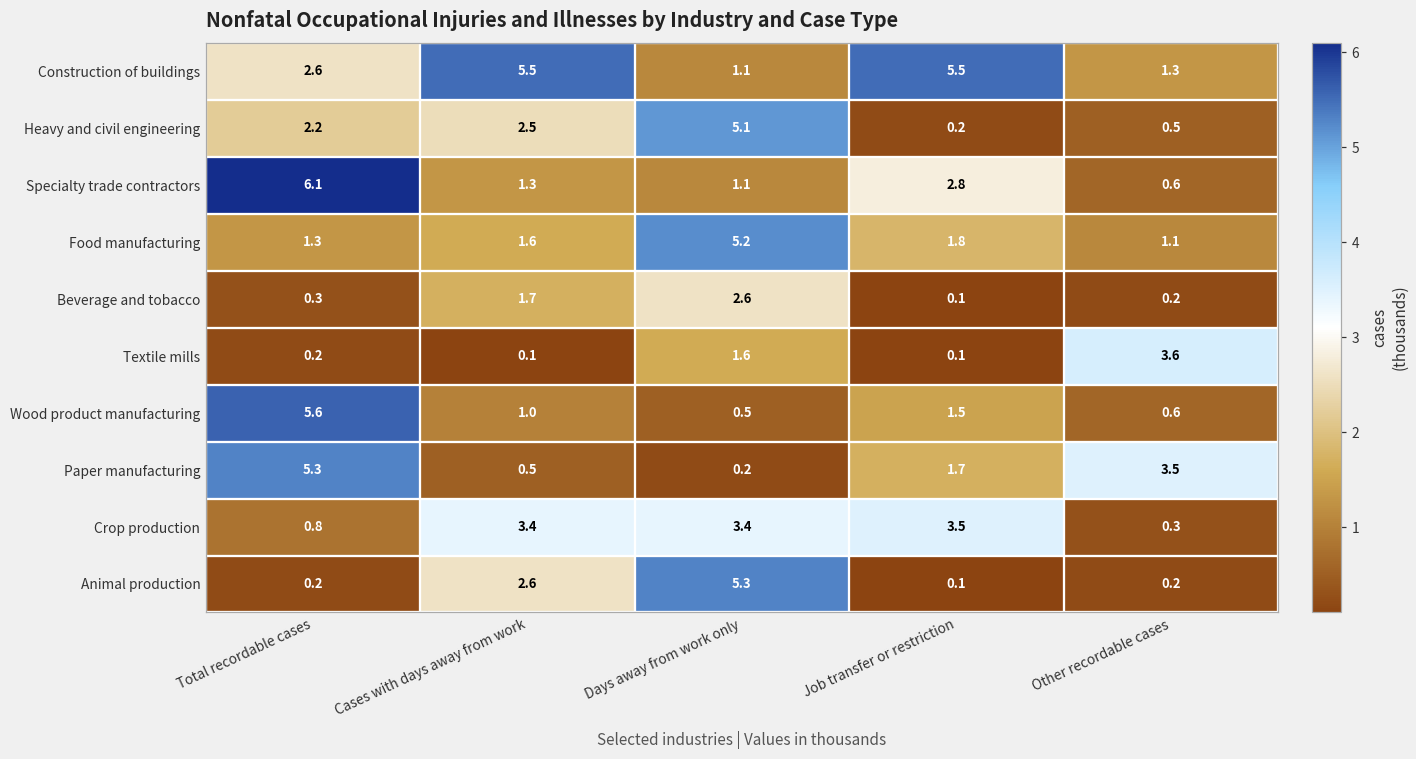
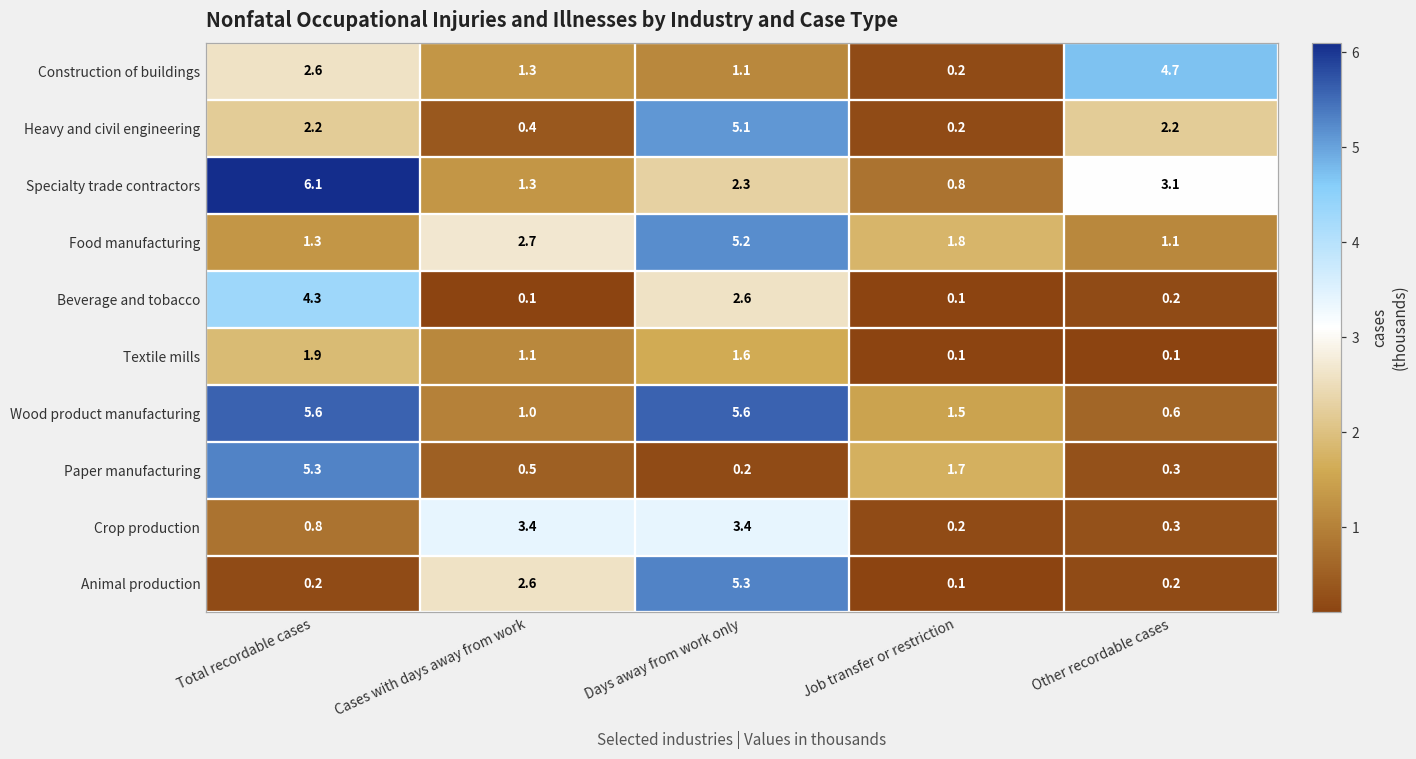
  {
    "Construction of buildings": {
      "Total recordable cases": 2.6,
-     "Cases with days away from work": 5.5,
+     "Cases with days away from work": 1.3,
      "Days away from work only": 1.1,
-     "Job transfer or restriction": 5.5,
-     "Other recordable cases": 1.3
+     "Job transfer or restriction": 0.2,
+     "Other recordable cases": 4.7
    },
    "Heavy and civil engineering": {
      "Total recordable cases": 2.2,
-     "Cases with days away from work": 2.5,
+     "Cases with days away from work": 0.4,
      "Days away from work only": 5.1,
      "Job transfer or restriction": 0.2,
-     "Other recordable cases": 0.5
+     "Other recordable cases": 2.2
    },
    "Specialty trade contractors": {
      "Total recordable cases": 6.1,
      "Cases with days away from work": 1.3,
-     "Days away from work only": 1.1,
-     "Job transfer or restriction": 2.8,
-     "Other recordable cases": 0.6
+     "Days away from work only": 2.3,
+     "Job transfer or restriction": 0.8,
+     "Other recordable cases": 3.1
    },
    "Food manufacturing": {
      "Total recordable cases": 1.3,
-     "Cases with days away from work": 1.6,
+     "Cases with days away from work": 2.7,
      "Days away from work only": 5.2,
      "Job transfer or restriction": 1.8,
      "Other recordable cases": 1.1
    },
    "Beverage and tobacco": {
-     "Total recordable cases": 0.3,
-     "Cases with days away from work": 1.7,
+     "Total recordable cases": 4.3,
+     "Cases with days away from work": 0.1,
      "Days away from work only": 2.6,
      "Job transfer or restriction": 0.1,
      "Other recordable cases": 0.2
    },
    "Textile mills": {
-     "Total recordable cases": 0.2,
-     "Cases with days away from work": 0.1,
+     "Total recordable cases": 1.9,
+     "Cases with days away from work": 1.1,
      "Days away from work only": 1.6,
      "Job transfer or restriction": 0.1,
-     "Other recordable cases": 3.6
+     "Other recordable cases": 0.1
    },
    "Wood product manufacturing": {
      "Total recordable cases": 5.6,
      "Cases with days away from work": 1.0,
-     "Days away from work only": 0.5,
+     "Days away from work only": 5.6,
      "Job transfer or restriction": 1.5,
      "Other recordable cases": 0.6
    },
    "Paper manufacturing": {
      "Total recordable cases": 5.3,
      "Cases with days away from work": 0.5,
      "Days away from work only": 0.2,
      "Job transfer or restriction": 1.7,
-     "Other recordable cases": 3.5
+     "Other recordable cases": 0.3
    },
    "Crop production": {
      "Total recordable cases": 0.8,
      "Cases with days away from work": 3.4,
      "Days away from work only": 3.4,
-     "Job transfer or restriction": 3.5,
+     "Job transfer or restriction": 0.2,
      "Other recordable cases": 0.3
    },
    "Animal production": {
      "Total recordable cases": 0.2,
      "Cases with days away from work": 2.6,
      "Days away from work only": 5.3,
      "Job transfer or restriction": 0.1,
      "Other recordable cases": 0.2
    }
  }
